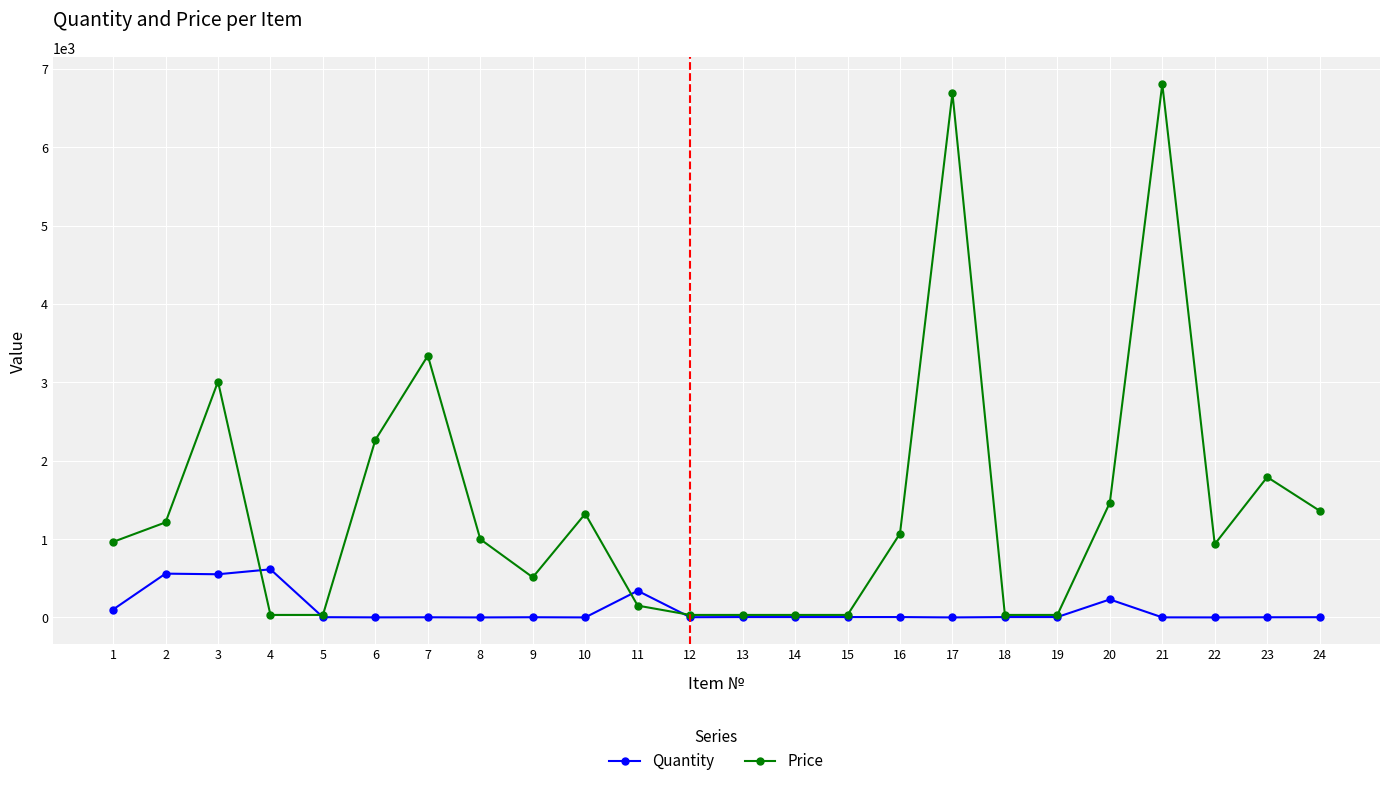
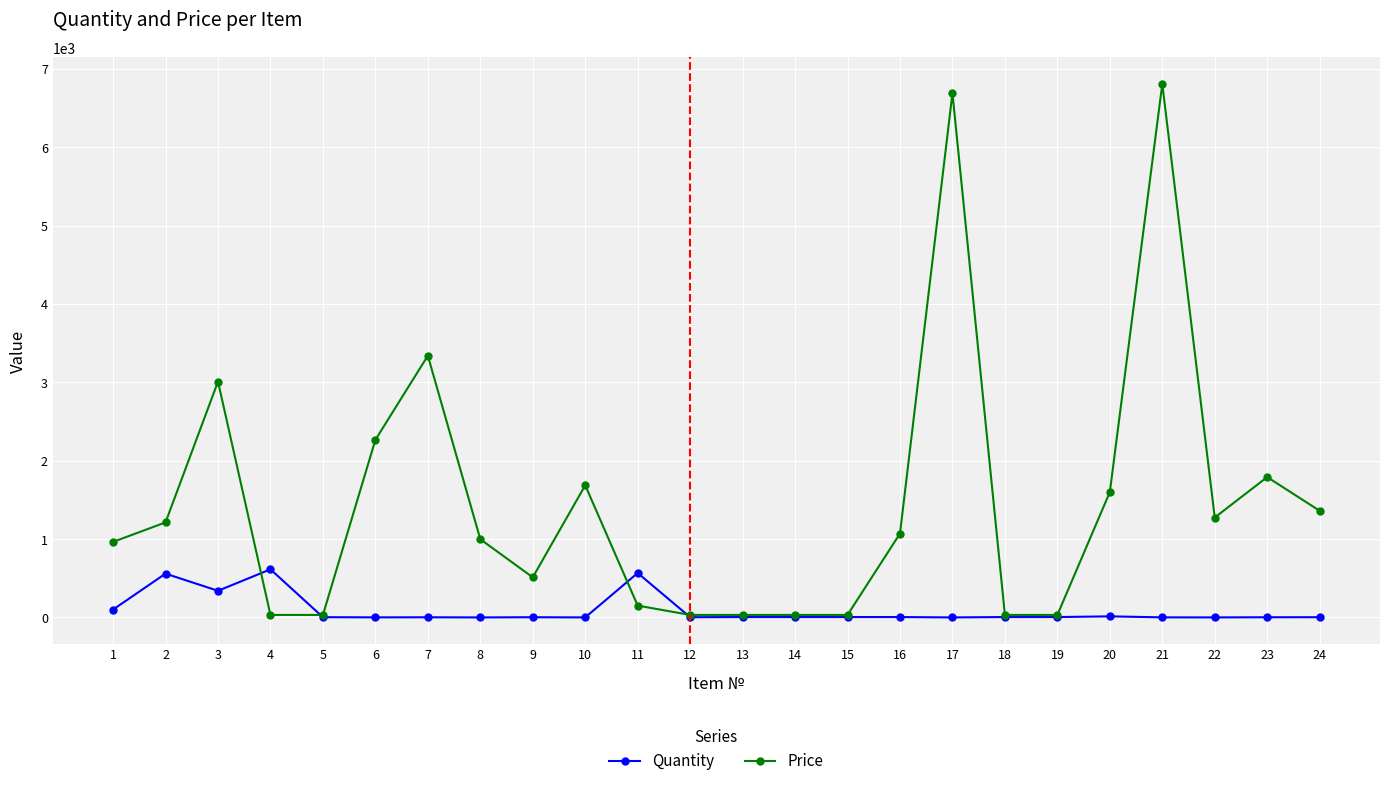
  {
    "Quantity": {
      "1": 100,
      "2": 600,
-     "3": 600,
+     "3": 300,
      "4": 600,
      "6": 0,
      "7": 0,
      "8": 0,
      "9": 0,
      "10": 0,
-     "11": 300,
+     "11": 600,
      "16": 0,
      "17": 0,
-     "20": 200,
+     "20": 0,
      "21": 0,
      "22": 0,
      "23": 0,
      "24": 0
    },
    "Price": {
      "1": 1000,
      "2": 1200,
      "3": 3000,
      "4": 0,
      "6": 2300,
      "7": 3300,
      "8": 1000,
      "9": 500,
-     "10": 1300,
+     "10": 1700,
      "11": 200,
      "16": 1100,
      "17": 6700,
-     "20": 1500,
+     "20": 1600,
      "21": 6800,
-     "22": 900,
+     "22": 1300,
      "23": 1800,
      "24": 1400
    }
  }
